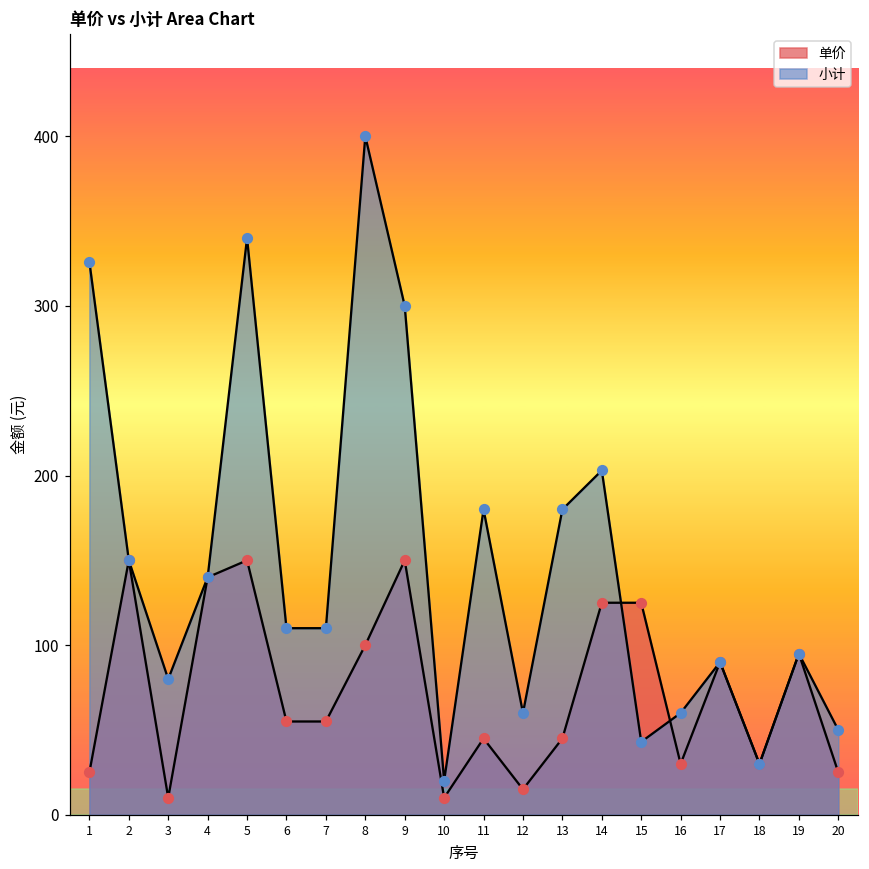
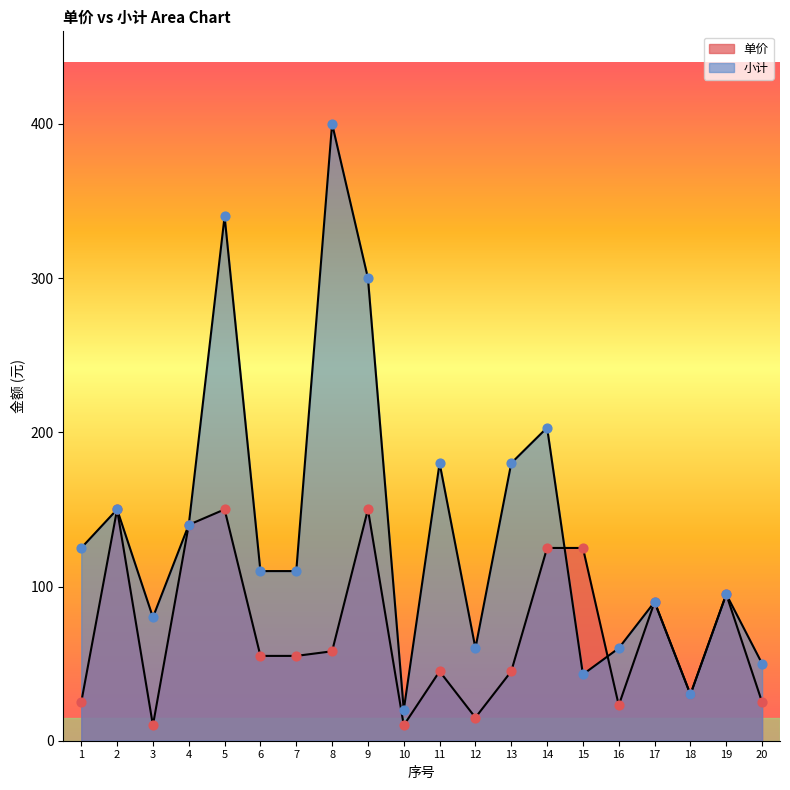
  {
    "单价": {
      "1": 25,
      "5": 150,
      "6": 55,
      "7": 55,
-     "8": 100,
+     "8": 58,
      "9": 150,
      "11": 45,
      "13": 45,
      "14": 125,
      "15": 125,
-     "16": 30,
+     "16": 23,
      "20": 25
    },
    "小计": {
-     "1": 326,
+     "1": 125,
      "3": 80,
      "5": 340,
      "6": 110,
      "7": 110,
      "8": 400,
      "9": 300,
      "10": 20,
      "11": 180,
      "12": 60,
      "13": 180,
      "14": 203,
      "15": 43,
      "16": 60,
      "20": 50
    }
  }
